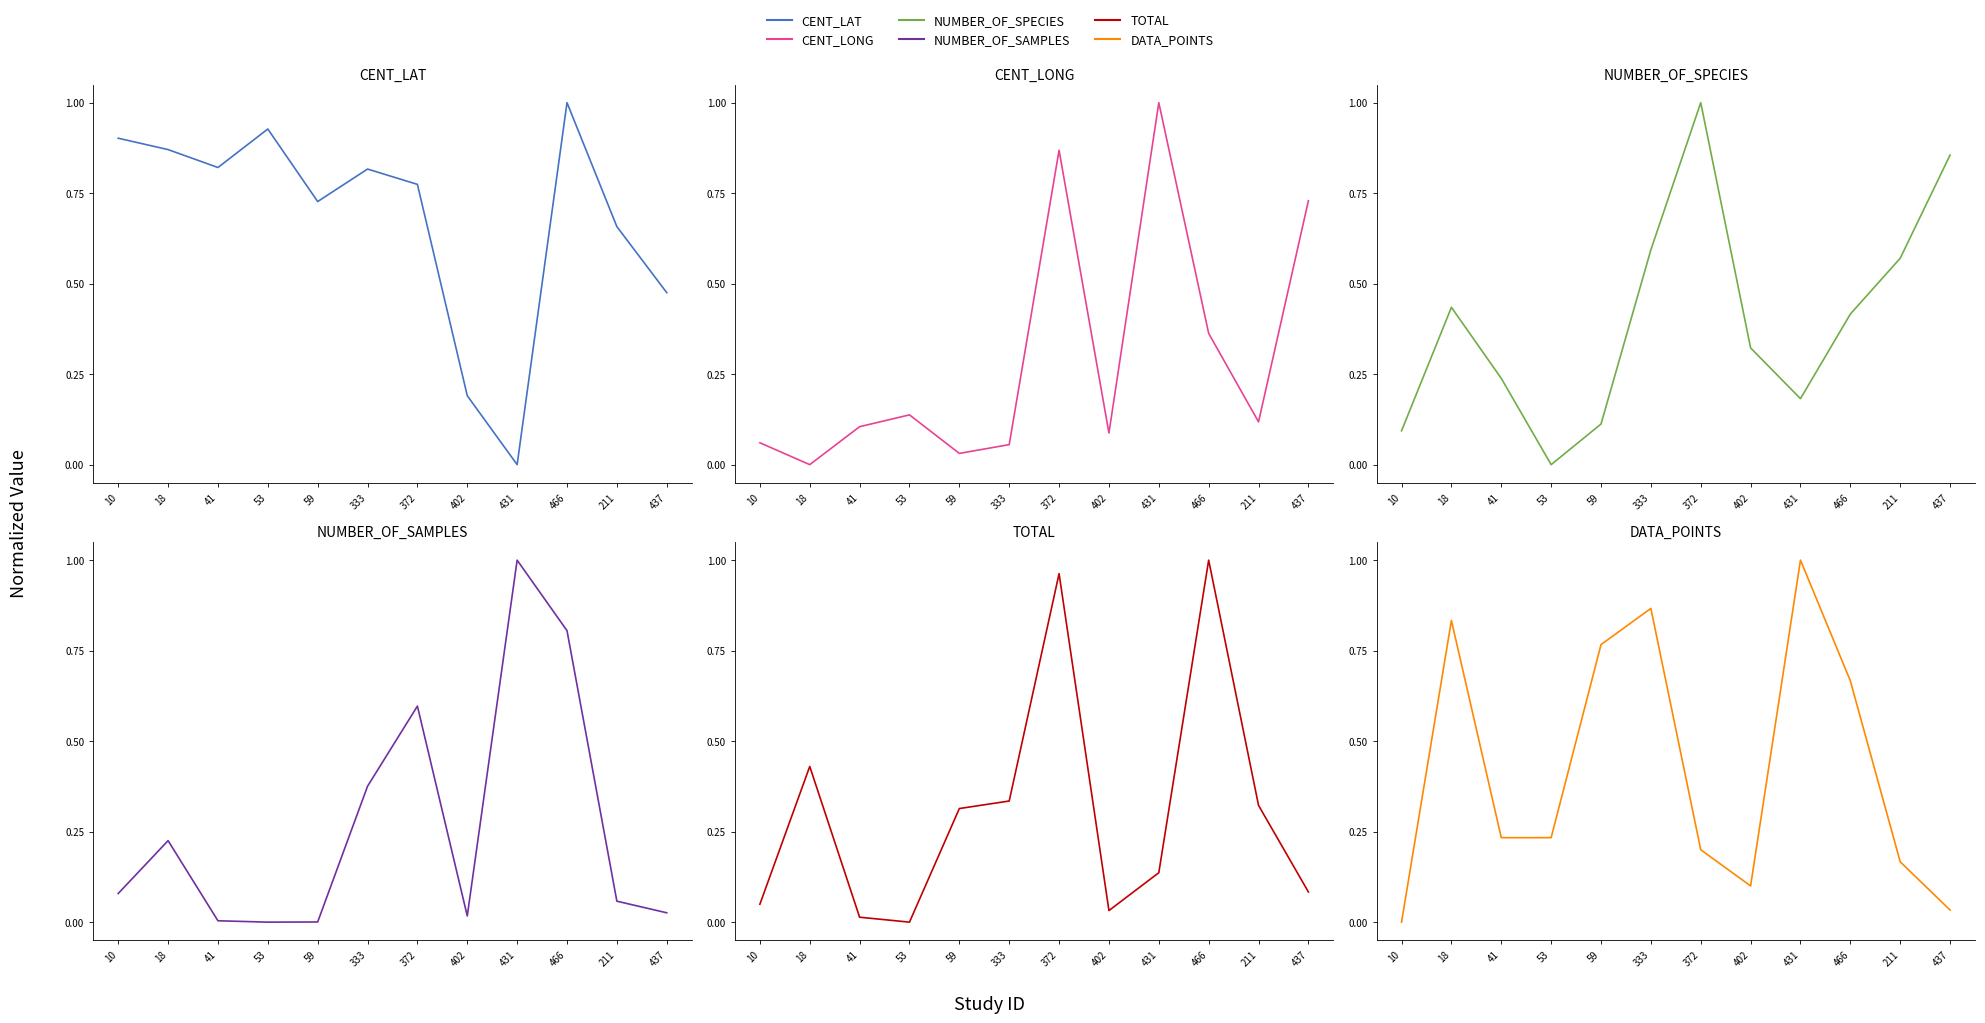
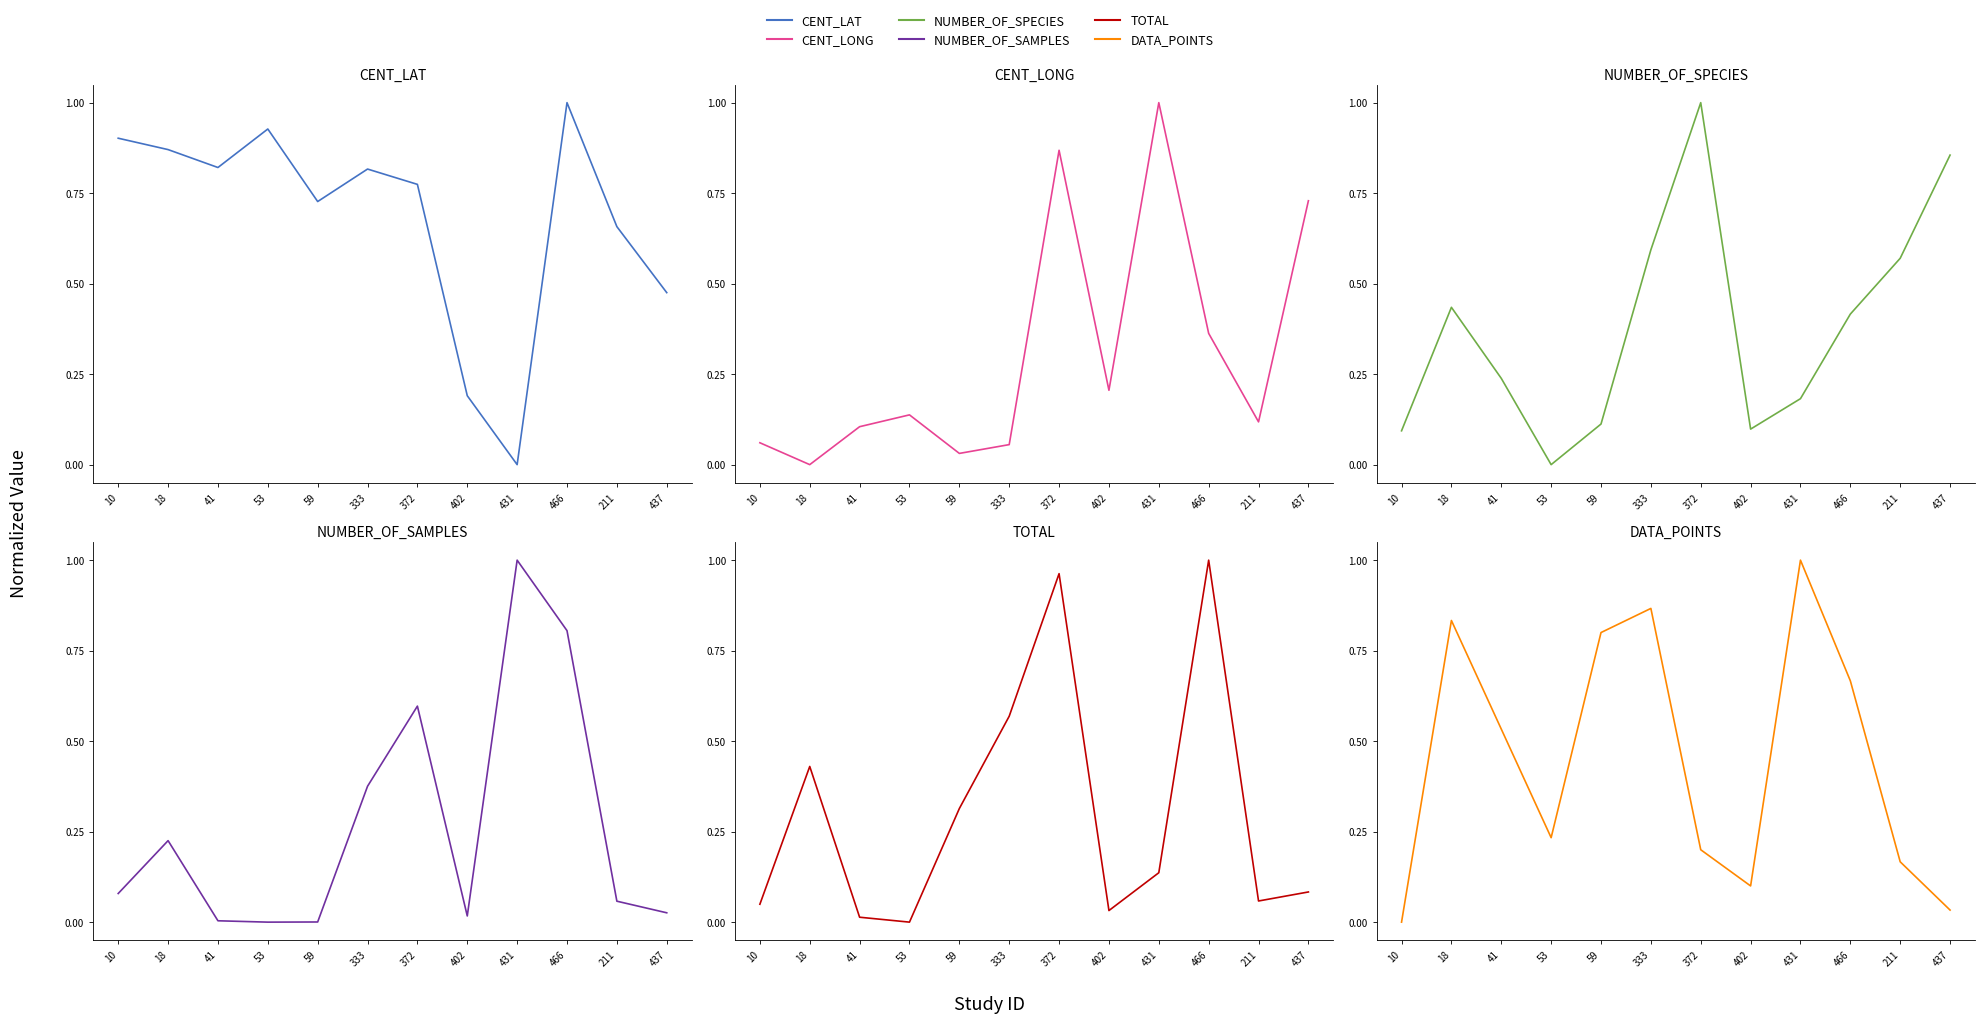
  {
    "CENT_LAT": {
      "10": 0.90,
      "18": 0.87,
      "41": 0.82,
      "53": 0.93,
      "59": 0.73,
      "333": 0.82,
      "372": 0.77,
      "402": 0.19,
      "431": 0.00,
      "466": 1.00,
      "211": 0.66,
      "437": 0.48
    },
    "CENT_LONG": {
      "10": 0.06,
      "18": 0.00,
      "41": 0.10,
      "53": 0.14,
      "59": 0.03,
      "333": 0.06,
      "372": 0.87,
-     "402": 0.09,
+     "402": 0.21,
      "431": 1.00,
      "466": 0.36,
      "211": 0.12,
      "437": 0.73
    },
    "NUMBER_OF_SPECIES": {
      "10": 0.09,
      "18": 0.43,
      "41": 0.24,
      "53": 0.00,
      "59": 0.11,
      "333": 0.59,
      "372": 1.00,
-     "402": 0.32,
+     "402": 0.10,
      "431": 0.18,
      "466": 0.42,
      "211": 0.57,
      "437": 0.86
    },
    "NUMBER_OF_SAMPLES": {
      "10": 0.08,
      "18": 0.23,
      "41": 0.00,
      "53": 0.00,
      "59": 0.00,
      "333": 0.38,
      "372": 0.60,
      "402": 0.02,
      "431": 1.00,
      "466": 0.81,
      "211": 0.06,
      "437": 0.03
    },
    "TOTAL": {
      "10": 0.05,
      "18": 0.43,
      "41": 0.01,
      "53": 0.00,
      "59": 0.31,
-     "333": 0.33,
+     "333": 0.57,
      "372": 0.96,
      "402": 0.03,
      "431": 0.14,
      "466": 1.00,
-     "211": 0.32,
+     "211": 0.06,
      "437": 0.08
    },
    "DATA_POINTS": {
      "10": 0.00,
      "18": 0.83,
-     "41": 0.23,
+     "41": 0.53,
      "53": 0.23,
-     "59": 0.77,
+     "59": 0.80,
      "333": 0.87,
      "372": 0.20,
      "402": 0.10,
      "431": 1.00,
      "466": 0.67,
      "211": 0.17,
      "437": 0.03
    }
  }
